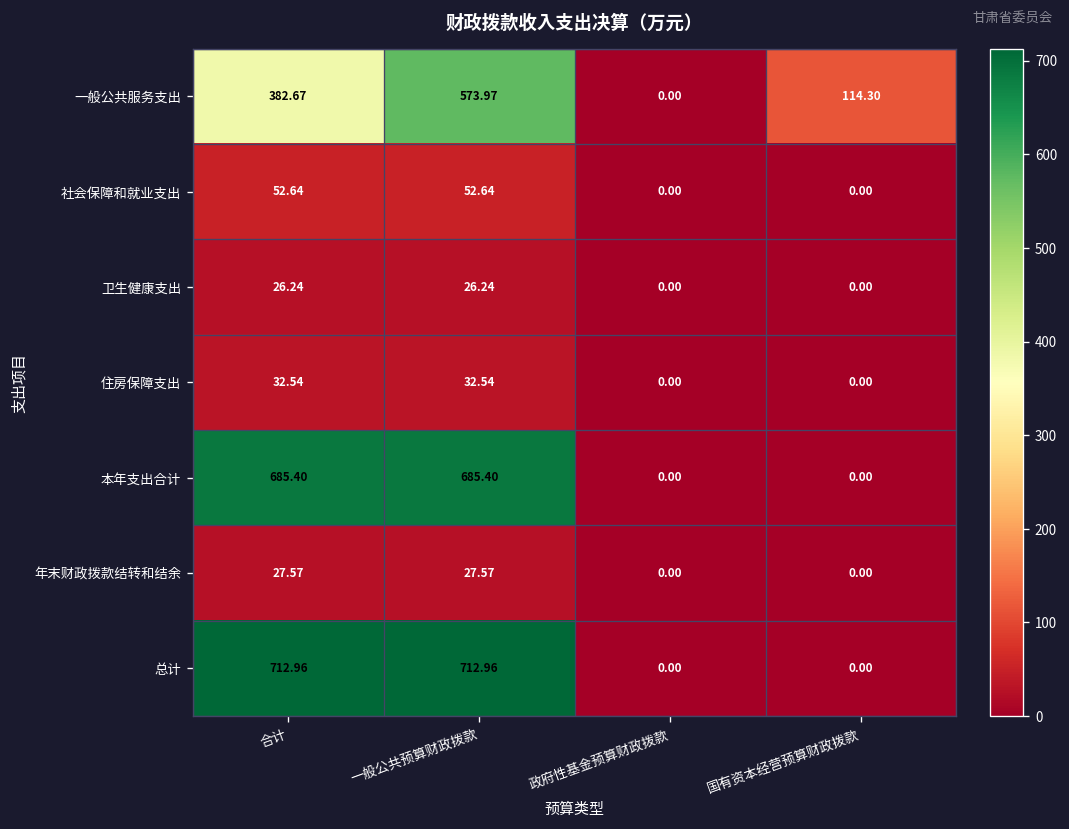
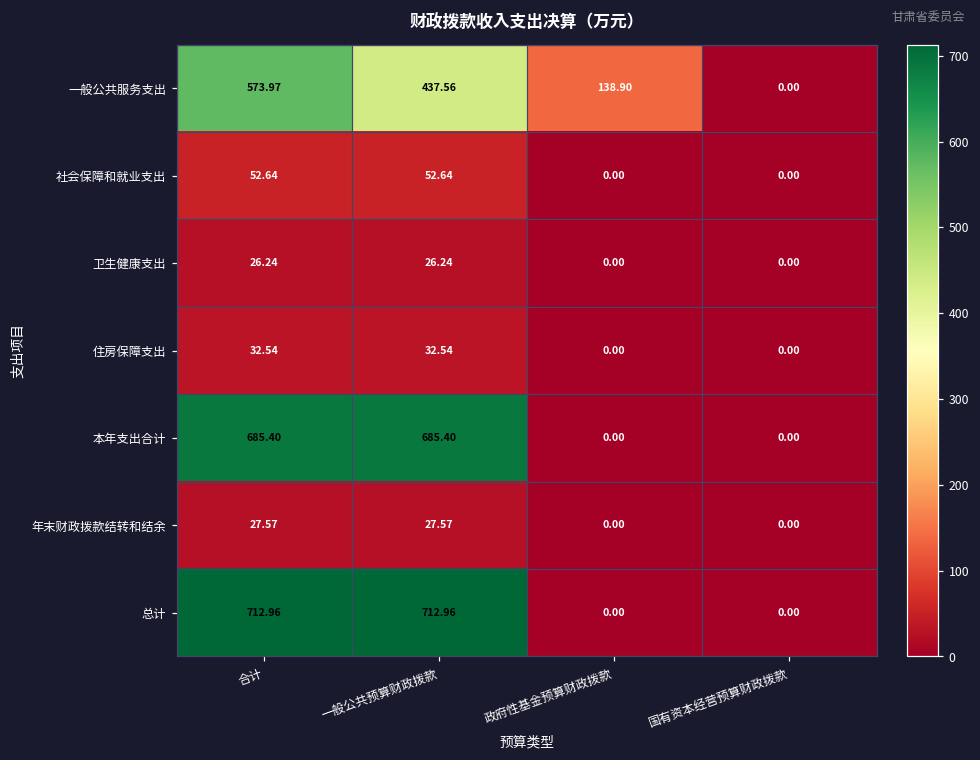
  {
    "一般公共服务支出": {
-     "合计": 382.67,
-     "一般公共预算财政拨款": 573.97,
-     "政府性基金预算财政拨款": 0.00,
-     "国有资本经营预算财政拨款": 114.30
+     "合计": 573.97,
+     "一般公共预算财政拨款": 437.56,
+     "政府性基金预算财政拨款": 138.90,
+     "国有资本经营预算财政拨款": 0.00
    },
    "社会保障和就业支出": {
      "合计": 52.64,
      "一般公共预算财政拨款": 52.64,
      "政府性基金预算财政拨款": 0.00,
      "国有资本经营预算财政拨款": 0.00
    },
    "卫生健康支出": {
      "合计": 26.24,
      "一般公共预算财政拨款": 26.24,
      "政府性基金预算财政拨款": 0.00,
      "国有资本经营预算财政拨款": 0.00
    },
    "住房保障支出": {
      "合计": 32.54,
      "一般公共预算财政拨款": 32.54,
      "政府性基金预算财政拨款": 0.00,
      "国有资本经营预算财政拨款": 0.00
    },
    "本年支出合计": {
      "合计": 685.40,
      "一般公共预算财政拨款": 685.40,
      "政府性基金预算财政拨款": 0.00,
      "国有资本经营预算财政拨款": 0.00
    },
    "年末财政拨款结转和结余": {
      "合计": 27.57,
      "一般公共预算财政拨款": 27.57,
      "政府性基金预算财政拨款": 0.00,
      "国有资本经营预算财政拨款": 0.00
    },
    "总计": {
      "合计": 712.96,
      "一般公共预算财政拨款": 712.96,
      "政府性基金预算财政拨款": 0.00,
      "国有资本经营预算财政拨款": 0.00
    }
  }
